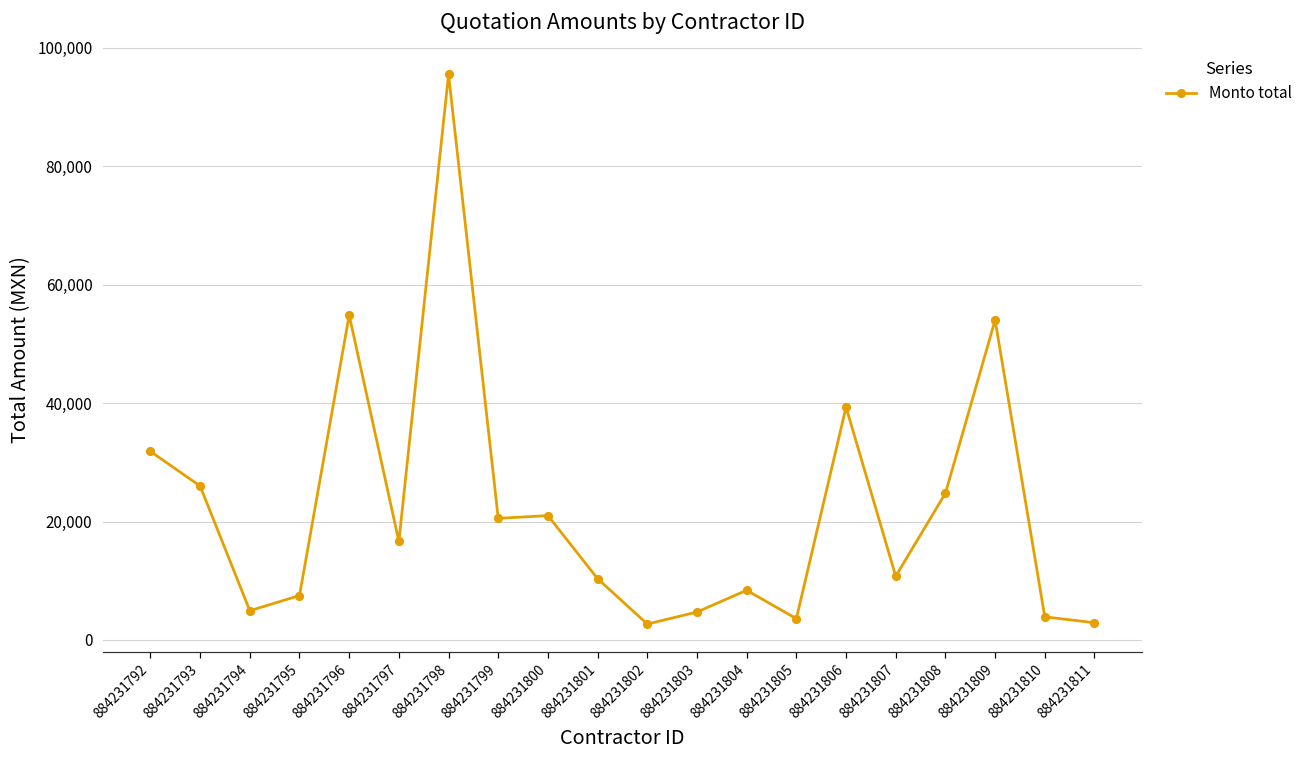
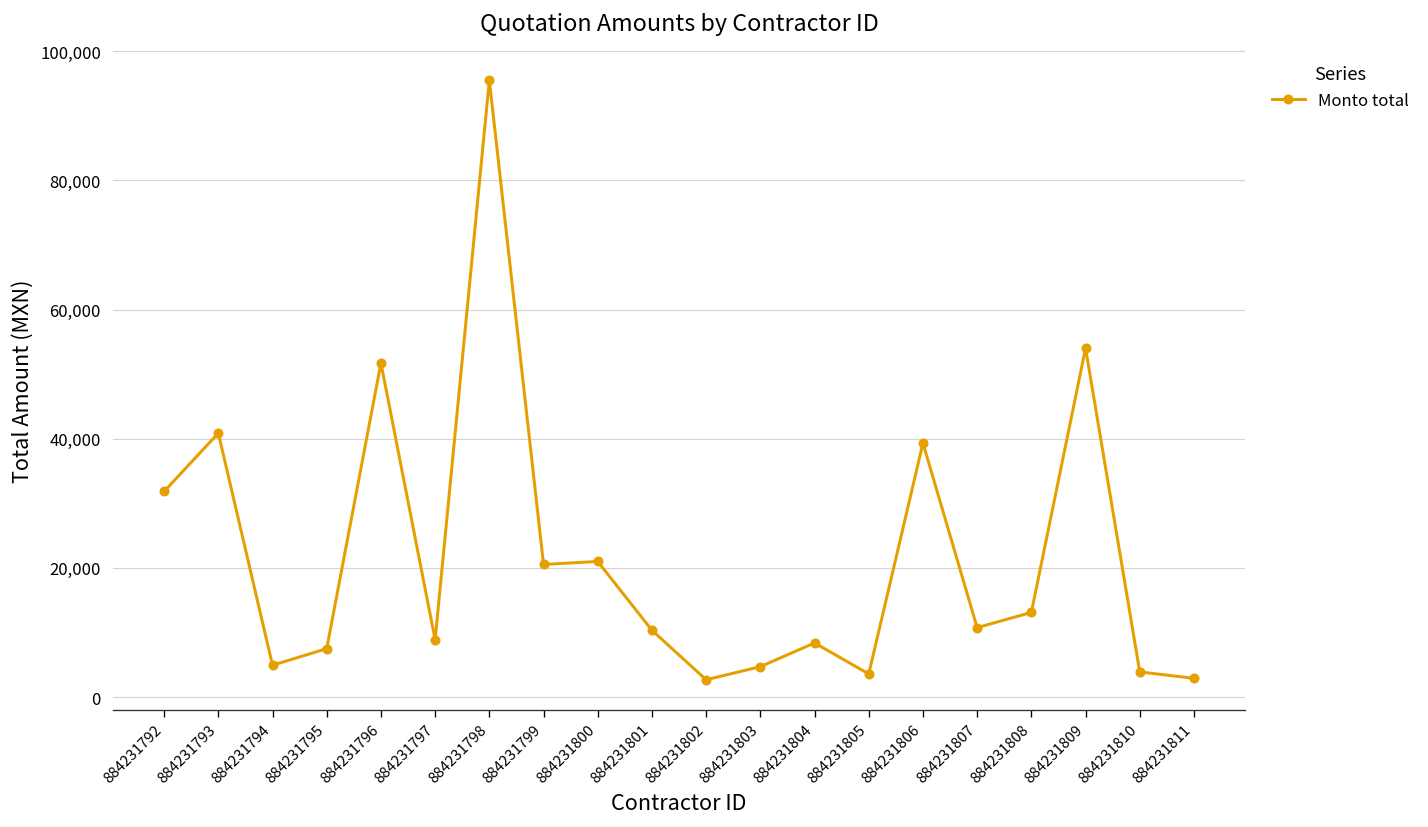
  {
    "884231792": "32,000",
-   "884231793": "26,000",
+   "884231793": "41,000",
    "884231794": "5,000",
    "884231795": "7,000",
-   "884231796": "55,000",
-   "884231797": "17,000",
+   "884231796": "52,000",
+   "884231797": "9,000",
    "884231798": "96,000",
    "884231799": "21,000",
    "884231800": "21,000",
    "884231801": "10,000",
    "884231802": "3,000",
    "884231803": "5,000",
    "884231804": "8,000",
    "884231805": "4,000",
    "884231806": "39,000",
    "884231807": "11,000",
-   "884231808": "25,000",
+   "884231808": "13,000",
    "884231809": "54,000",
    "884231810": "4,000",
    "884231811": "3,000"
  }
